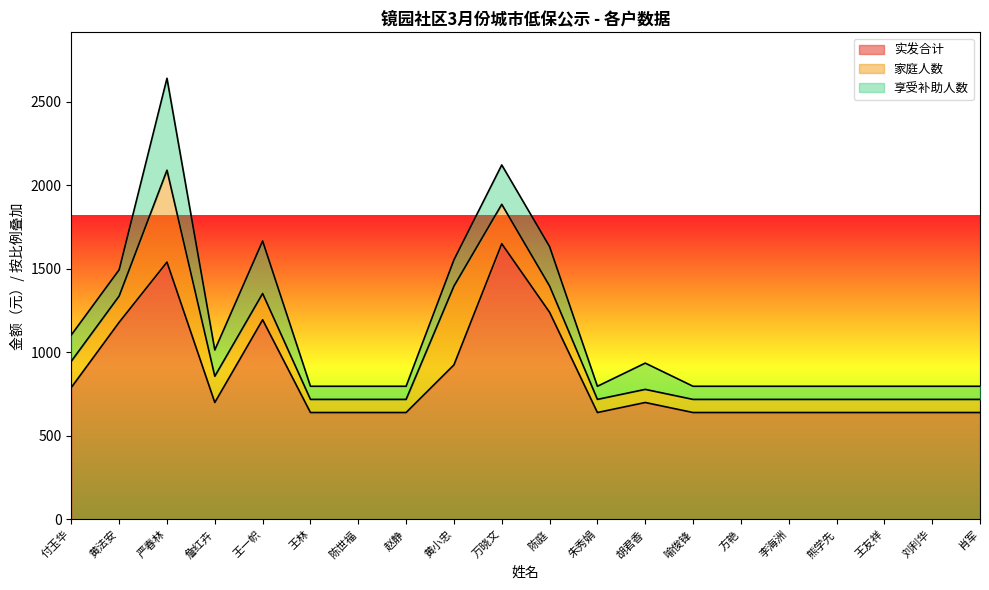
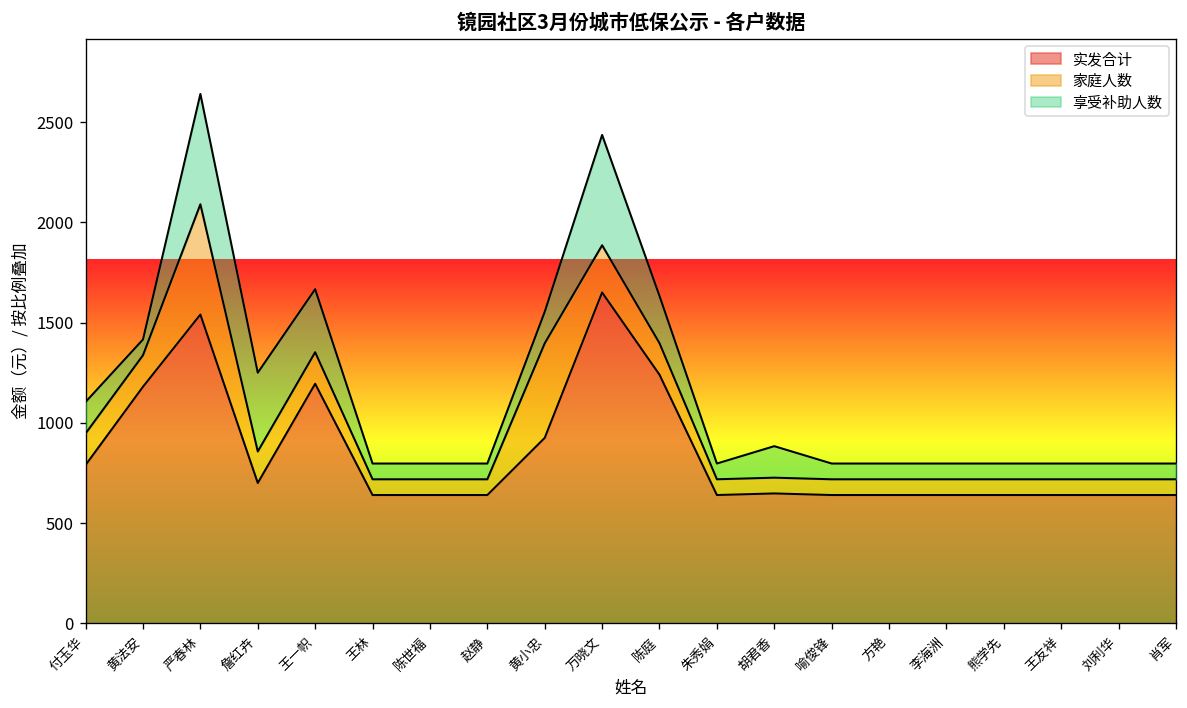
  {
    "实发合计": {
      "付玉华": 790,
      "黄法安": 1180,
      "严春林": 1540,
      "詹红卉": 700,
      "王一帜": 1200,
      "王林": 640,
      "陈世福": 640,
      "赵静": 640,
      "黄小忠": 930,
      "万晓文": 1650,
      "陈庭": 1240,
      "朱秀娟": 640,
-     "胡君香": 700,
+     "胡君香": 650,
      "喻俊锋": 640,
      "方艳": 640,
      "李海洲": 640,
      "熊学先": 640,
      "王友祥": 640,
      "刘利华": 640,
      "肖军": 640
    },
    "家庭人数": {
      "付玉华": 160,
      "黄法安": 160,
      "严春林": 550,
      "詹红卉": 160,
      "王一帜": 160,
      "王林": 80,
      "陈世福": 80,
      "赵静": 80,
      "黄小忠": 470,
      "万晓文": 240,
      "陈庭": 160,
      "朱秀娟": 80,
      "胡君香": 80,
      "喻俊锋": 80,
      "方艳": 80,
      "李海洲": 80,
      "熊学先": 80,
      "王友祥": 80,
      "刘利华": 80,
      "肖军": 80
    },
    "享受补助人数": {
      "付玉华": 160,
-     "黄法安": 160,
+     "黄法安": 80,
      "严春林": 550,
-     "詹红卉": 160,
+     "詹红卉": 390,
      "王一帜": 310,
      "王林": 80,
      "陈世福": 80,
      "赵静": 80,
      "黄小忠": 160,
-     "万晓文": 240,
+     "万晓文": 550,
      "陈庭": 240,
      "朱秀娟": 80,
      "胡君香": 160,
      "喻俊锋": 80,
      "方艳": 80,
      "李海洲": 80,
      "熊学先": 80,
      "王友祥": 80,
      "刘利华": 80,
      "肖军": 80
    }
  }
